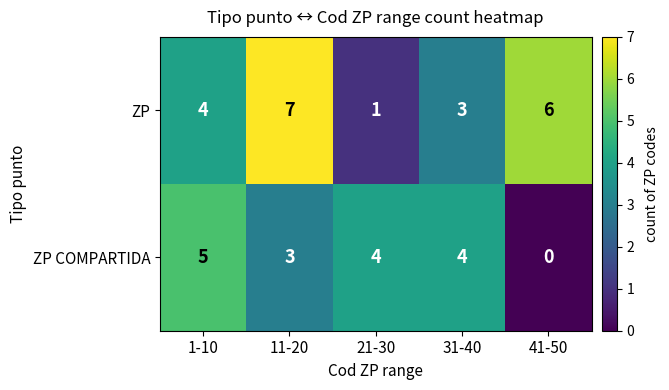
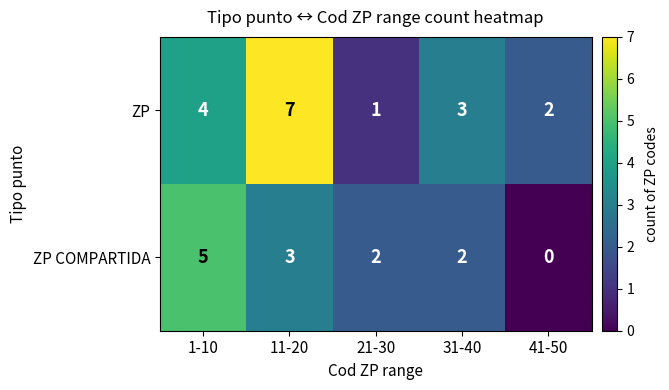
  {
    "ZP": {
      "1-10": 4,
      "11-20": 7,
      "21-30": 1,
      "31-40": 3,
-     "41-50": 6
+     "41-50": 2
    },
    "ZP COMPARTIDA": {
      "1-10": 5,
      "11-20": 3,
-     "21-30": 4,
-     "31-40": 4,
+     "21-30": 2,
+     "31-40": 2,
      "41-50": 0
    }
  }
